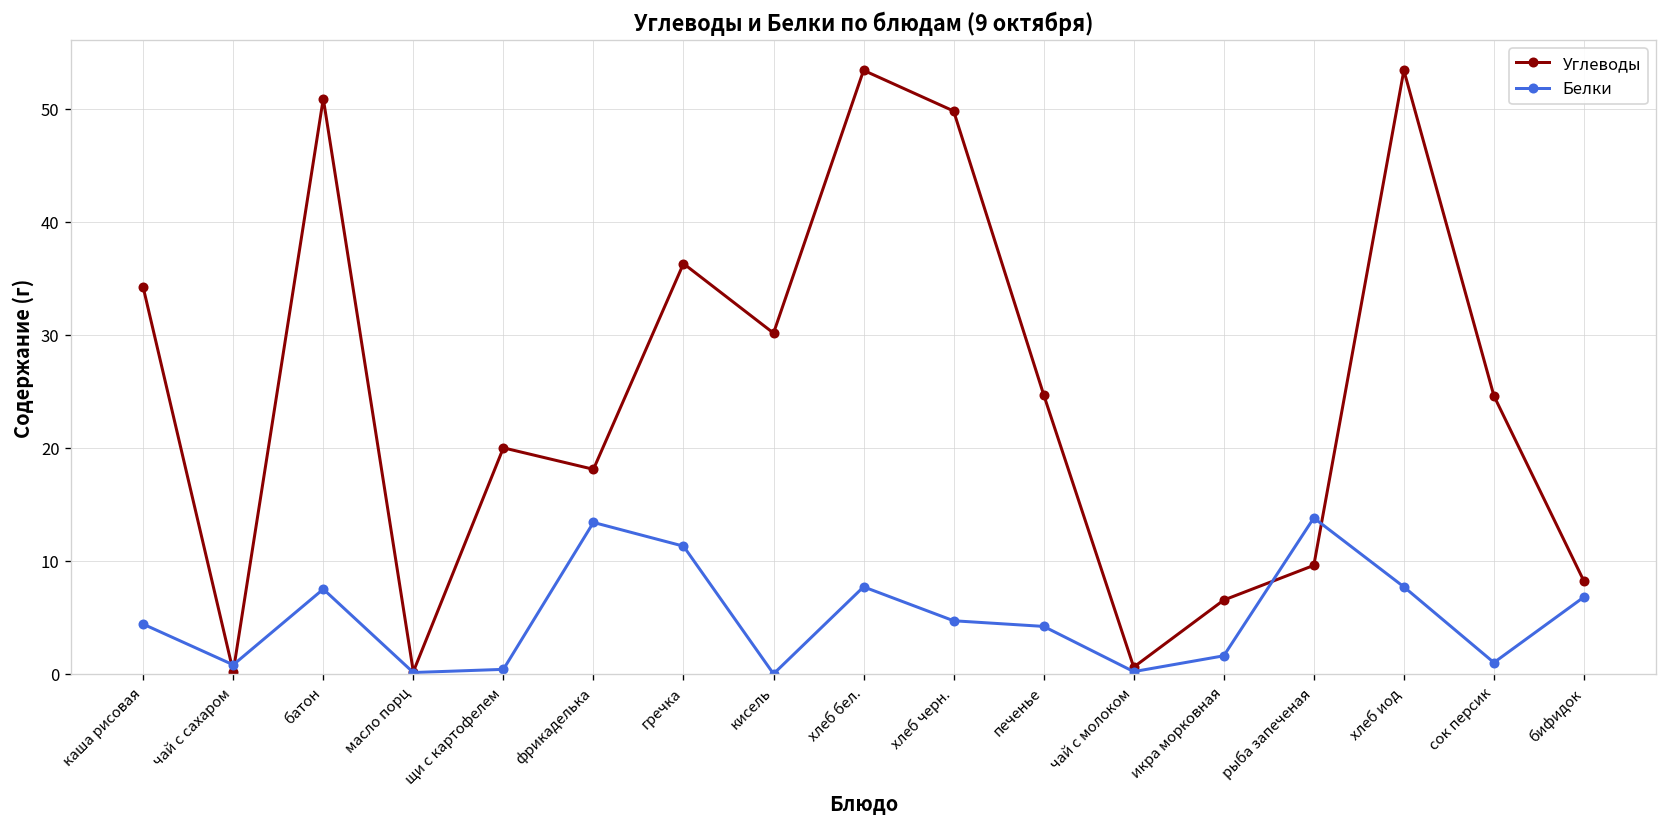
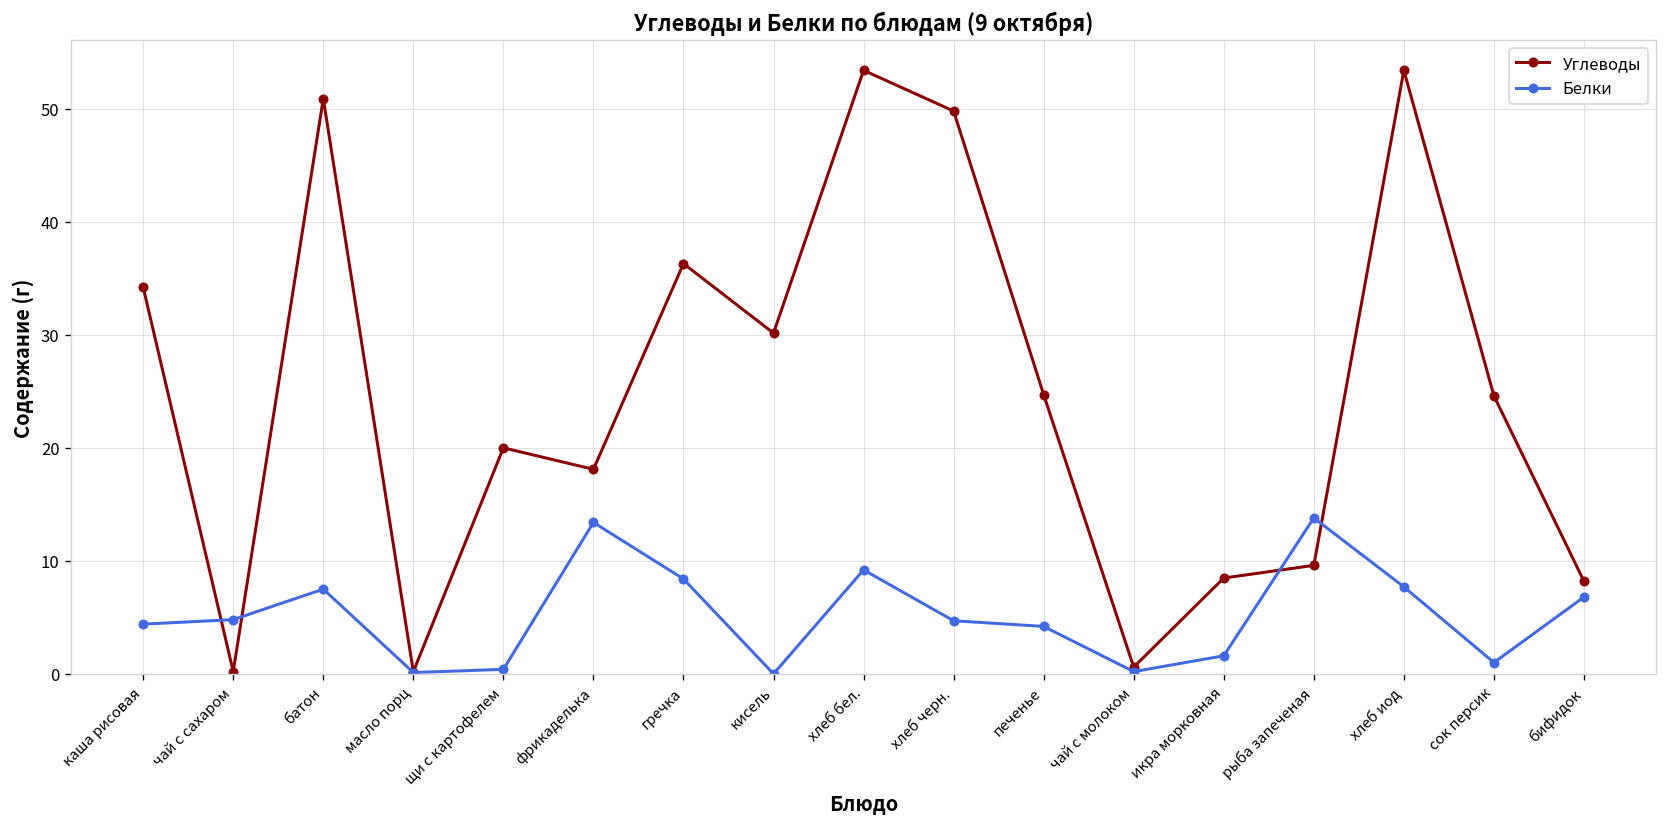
  {
    "Углеводы": {
      "каша рисовая": 34,
      "чай с сахаром": 0,
      "батон": 51,
      "щи с картофелем": 20,
      "фрикаделька": 18,
      "гречка": 36,
      "кисель": 30,
      "хлеб бел.": 53,
      "хлеб черн.": 50,
      "печенье": 25,
      "чай с молоком": 1,
-     "икра морковная": 7,
+     "икра морковная": 8,
      "рыба запеченая": 10,
      "хлеб иод": 53,
      "сок персик": 25,
      "бифидок": 8
    },
    "Белки": {
      "каша рисовая": 4,
-     "чай с сахаром": 1,
+     "чай с сахаром": 5,
      "батон": 8,
      "щи с картофелем": 0,
      "фрикаделька": 13,
-     "гречка": 11,
+     "гречка": 8,
      "кисель": 0,
-     "хлеб бел.": 8,
+     "хлеб бел.": 9,
      "хлеб черн.": 5,
      "печенье": 4,
      "чай с молоком": 0,
      "икра морковная": 2,
      "рыба запеченая": 14,
      "хлеб иод": 8,
      "сок персик": 1,
      "бифидок": 7
    }
  }
